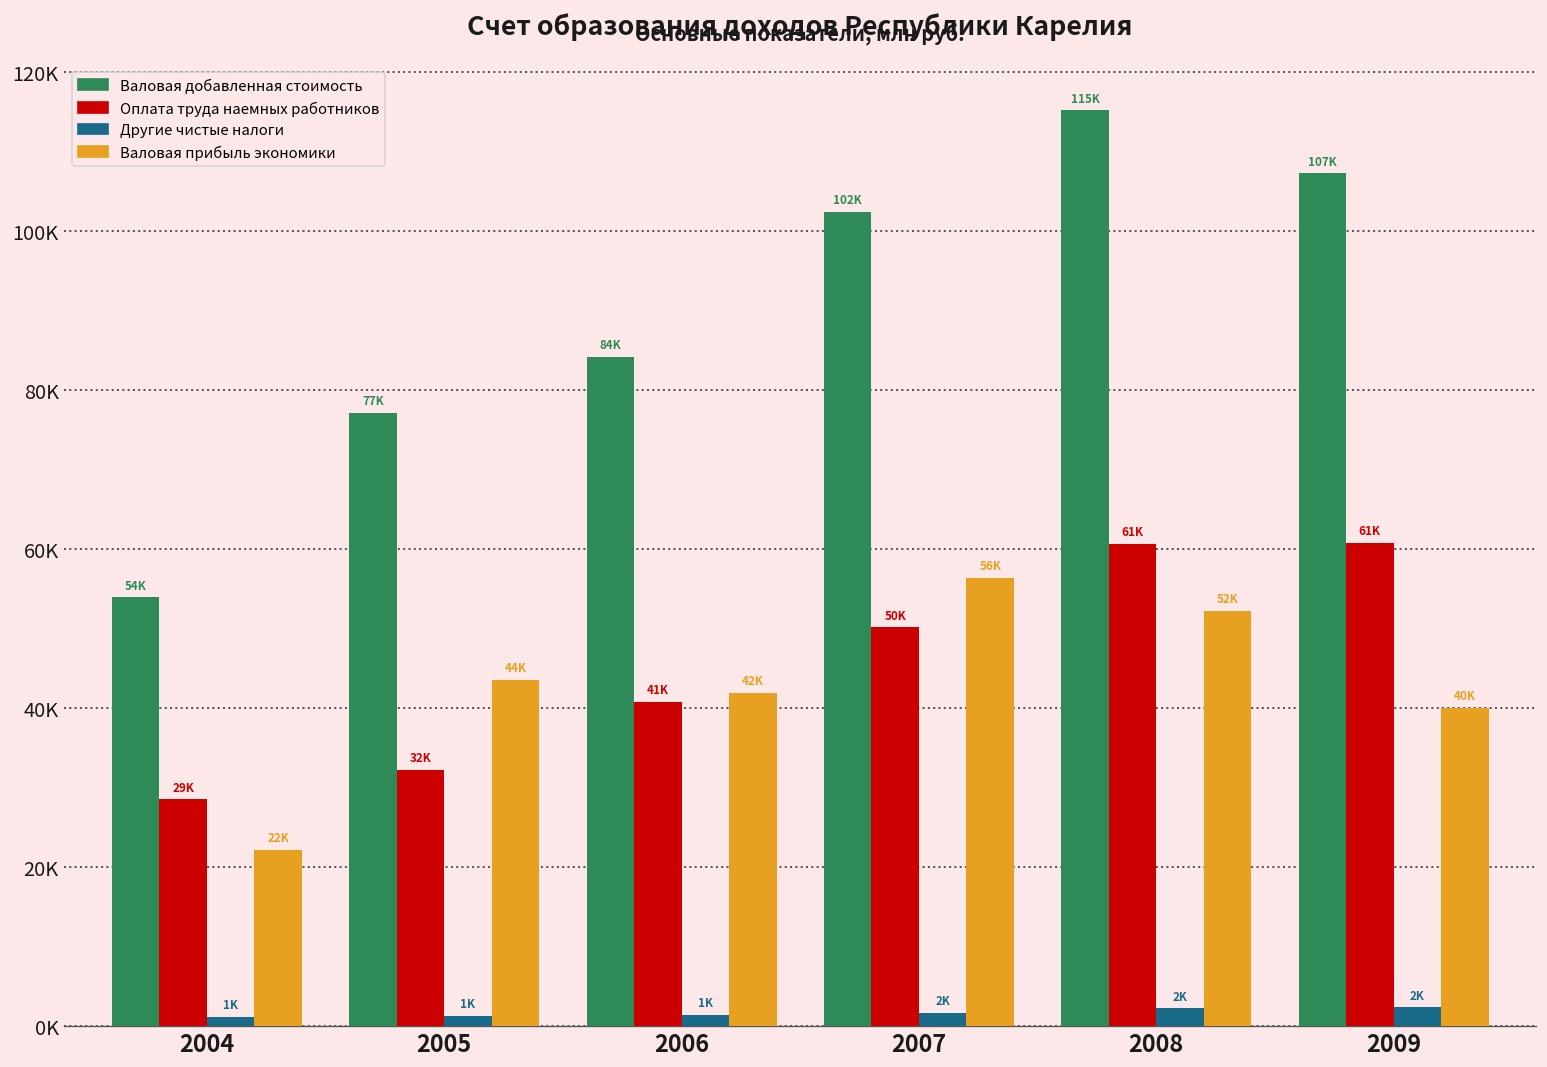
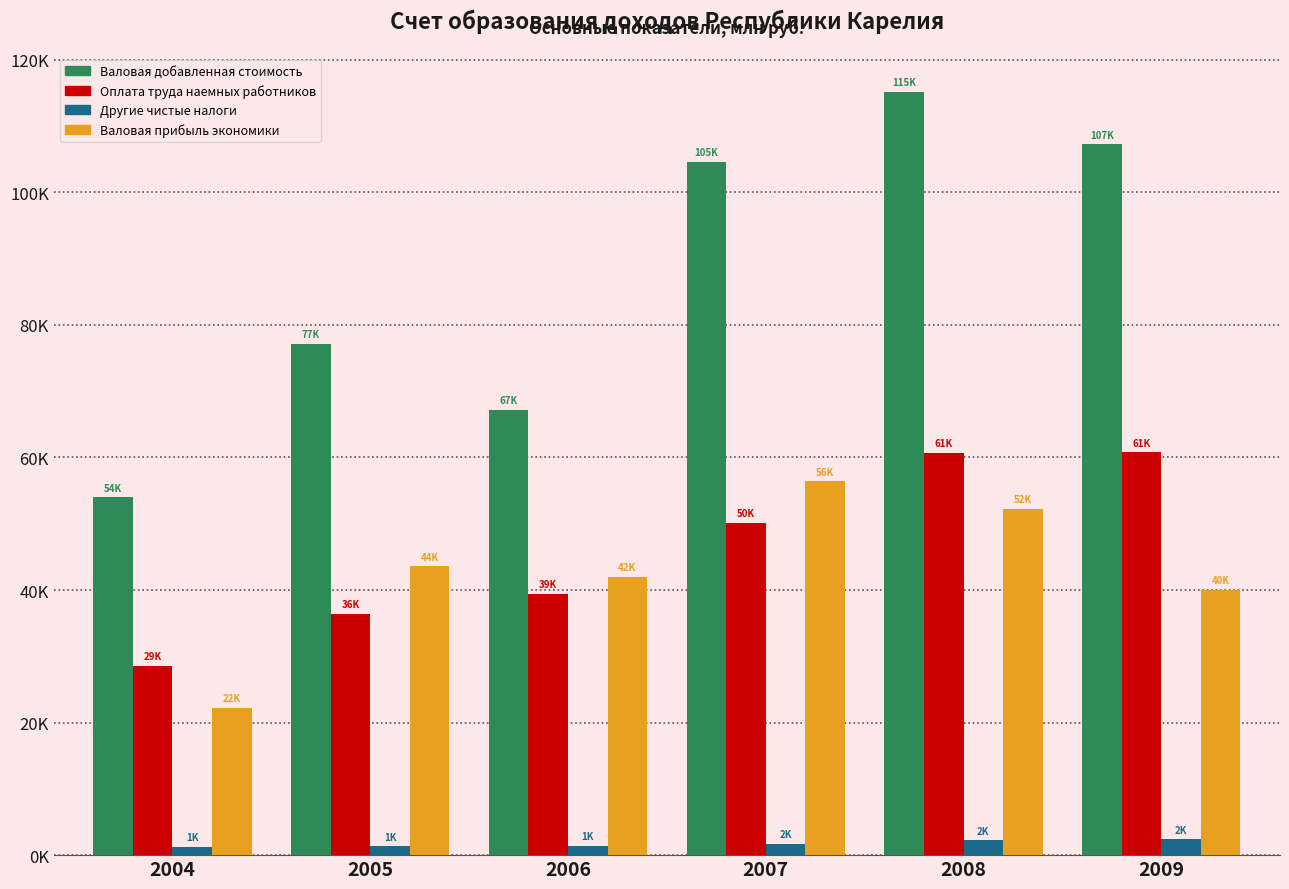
  {
    "Валовая добавленная стоимость": {
      "2004": "54K",
      "2005": "77K",
-     "2006": "84K",
-     "2007": "102K",
+     "2006": "67K",
+     "2007": "105K",
      "2008": "115K",
      "2009": "107K"
    },
    "Оплата труда наемных работников": {
      "2004": "29K",
-     "2005": "32K",
-     "2006": "41K",
+     "2005": "36K",
+     "2006": "39K",
      "2007": "50K",
      "2008": "61K",
      "2009": "61K"
    },
    "Валовая прибыль экономики": {
      "2004": "22K",
      "2005": "44K",
      "2006": "42K",
      "2007": "56K",
      "2008": "52K",
      "2009": "40K"
    }
  }
